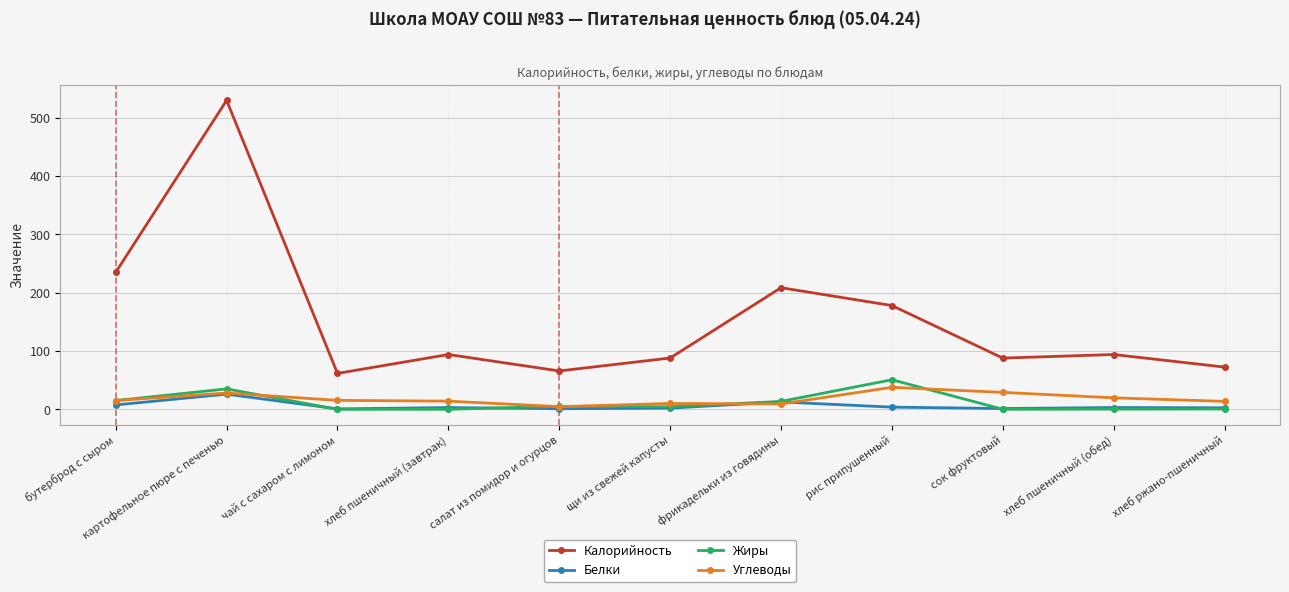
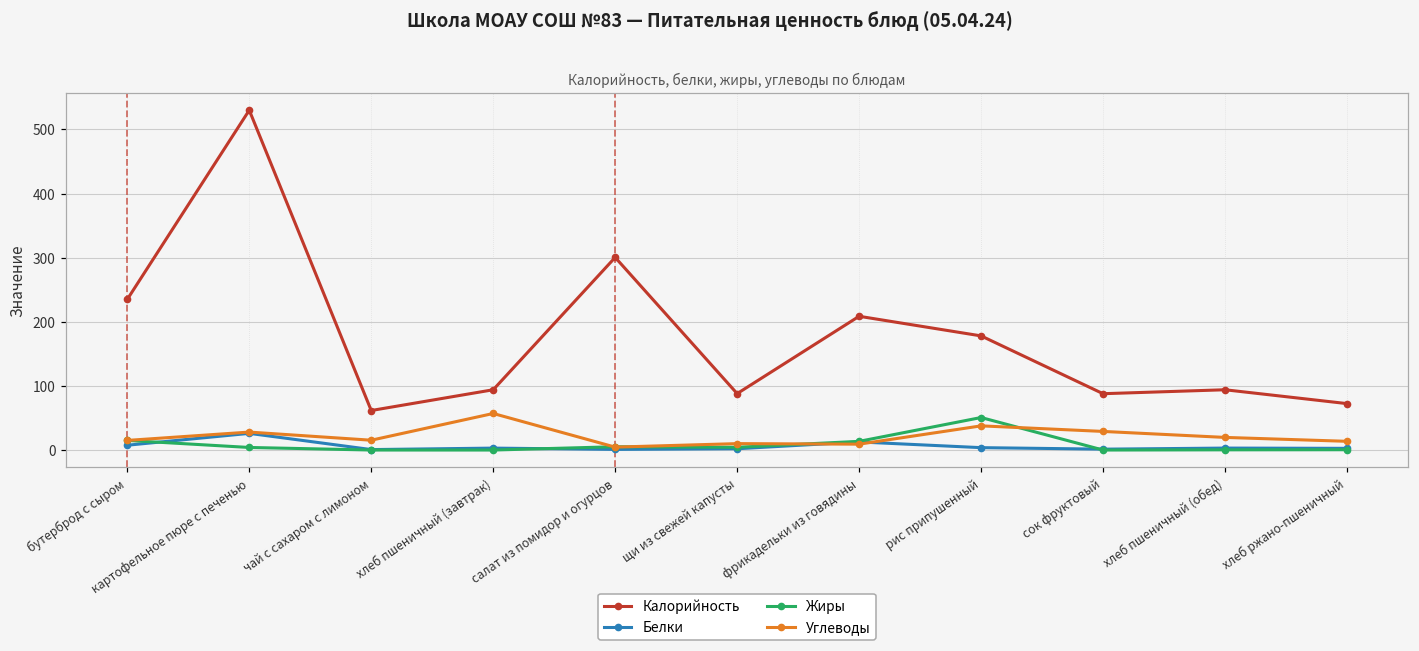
  {
    "Калорийность": {
      "бутерброд с сыром": 240,
      "картофельное пюре с печенью": 530,
      "чай с сахаром с лимоном": 60,
      "хлеб пшеничный (завтрак)": 90,
-     "салат из помидор и огурцов": 70,
+     "салат из помидор и огурцов": 300,
      "щи из свежей капусты": 90,
      "фрикадельки из говядины": 210,
      "рис припушенный": 180,
      "сок фруктовый": 90,
      "хлеб пшеничный (обед)": 90,
      "хлеб ржано-пшеничный": 70
    },
    "Белки": {
      "бутерброд с сыром": 10,
      "рис припушенный": 0
    },
    "Жиры": {
-     "картофельное пюре с печенью": 40,
+     "картофельное пюре с печенью": 0,
      "рис припушенный": 50
    },
    "Углеводы": {
      "чай с сахаром с лимоном": 20,
-     "хлеб пшеничный (завтрак)": 10,
+     "хлеб пшеничный (завтрак)": 60,
      "щи из свежей капусты": 10,
      "рис припушенный": 40,
      "сок фруктовый": 30,
      "хлеб пшеничный (обед)": 20,
      "хлеб ржано-пшеничный": 10
    }
  }
